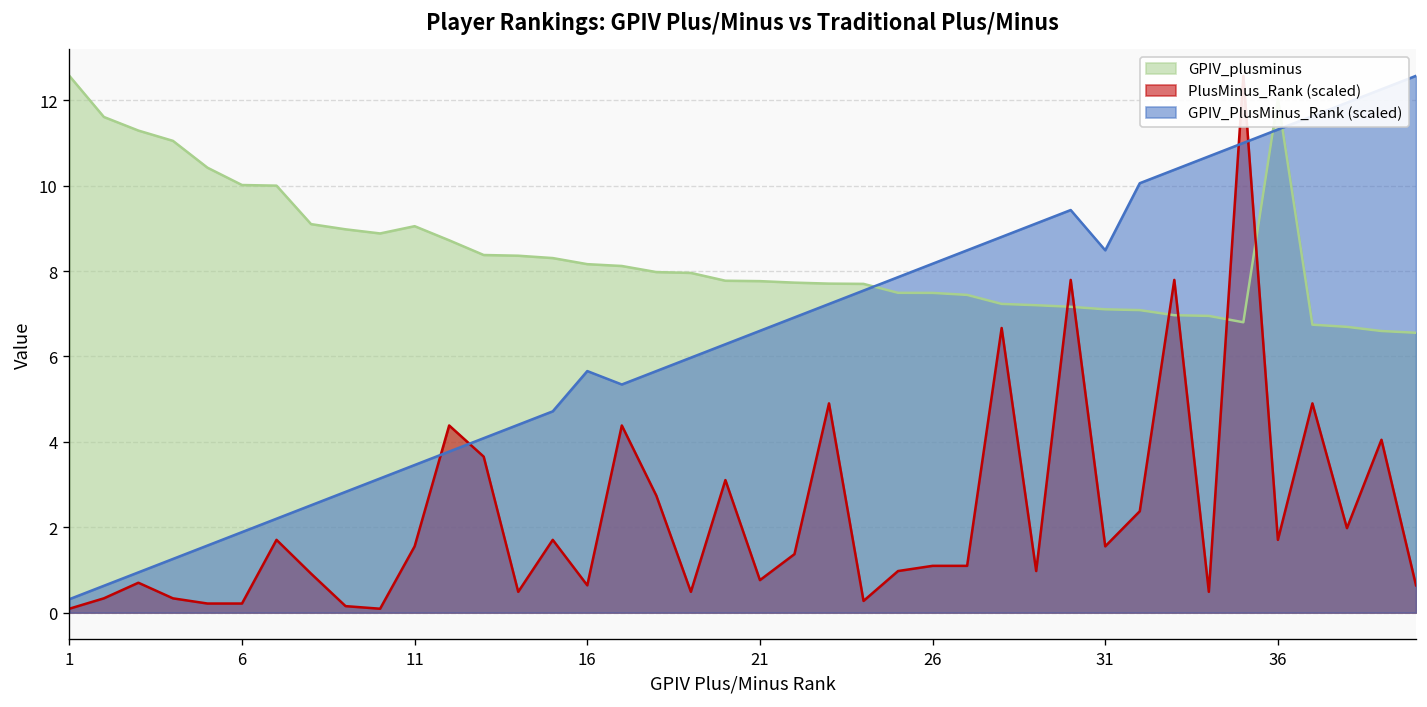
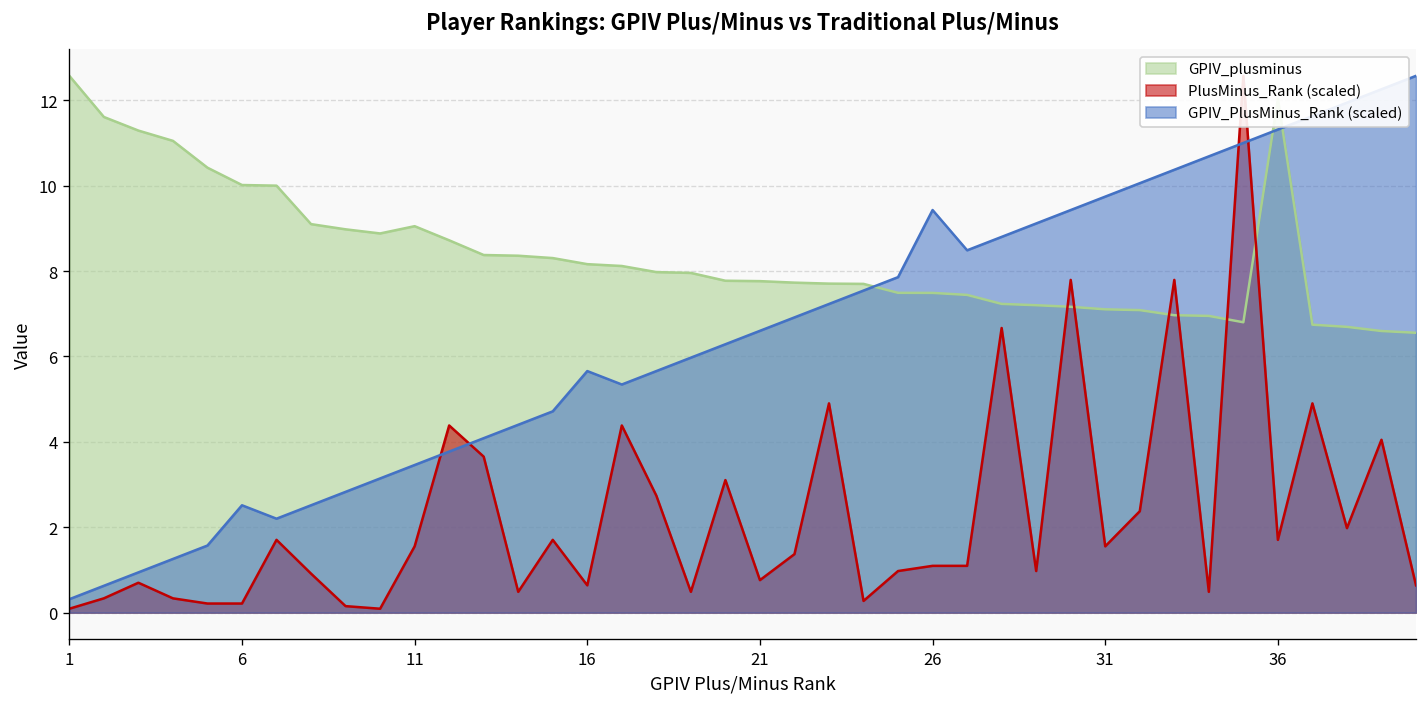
  {
    "GPIV_plusminus": {
      "1": 12.6,
      "6": 10.0,
      "11": 9.1,
      "16": 8.2,
      "21": 7.8,
      "26": 7.5,
      "31": 7.1
    },
    "PlusMinus_Rank (scaled)": {
      "1": 0.1,
      "6": 0.2,
      "11": 1.6,
      "16": 0.6,
      "21": 0.8,
      "26": 1.1,
      "31": 1.6,
      "36": 1.7
    },
    "GPIV_PlusMinus_Rank (scaled)": {
      "1": 0.3,
-     "6": 1.9,
+     "6": 2.5,
      "11": 3.5,
      "16": 5.7,
      "21": 6.6,
-     "26": 8.2,
-     "31": 8.5
+     "26": 9.4,
+     "31": 9.7
    }
  }
